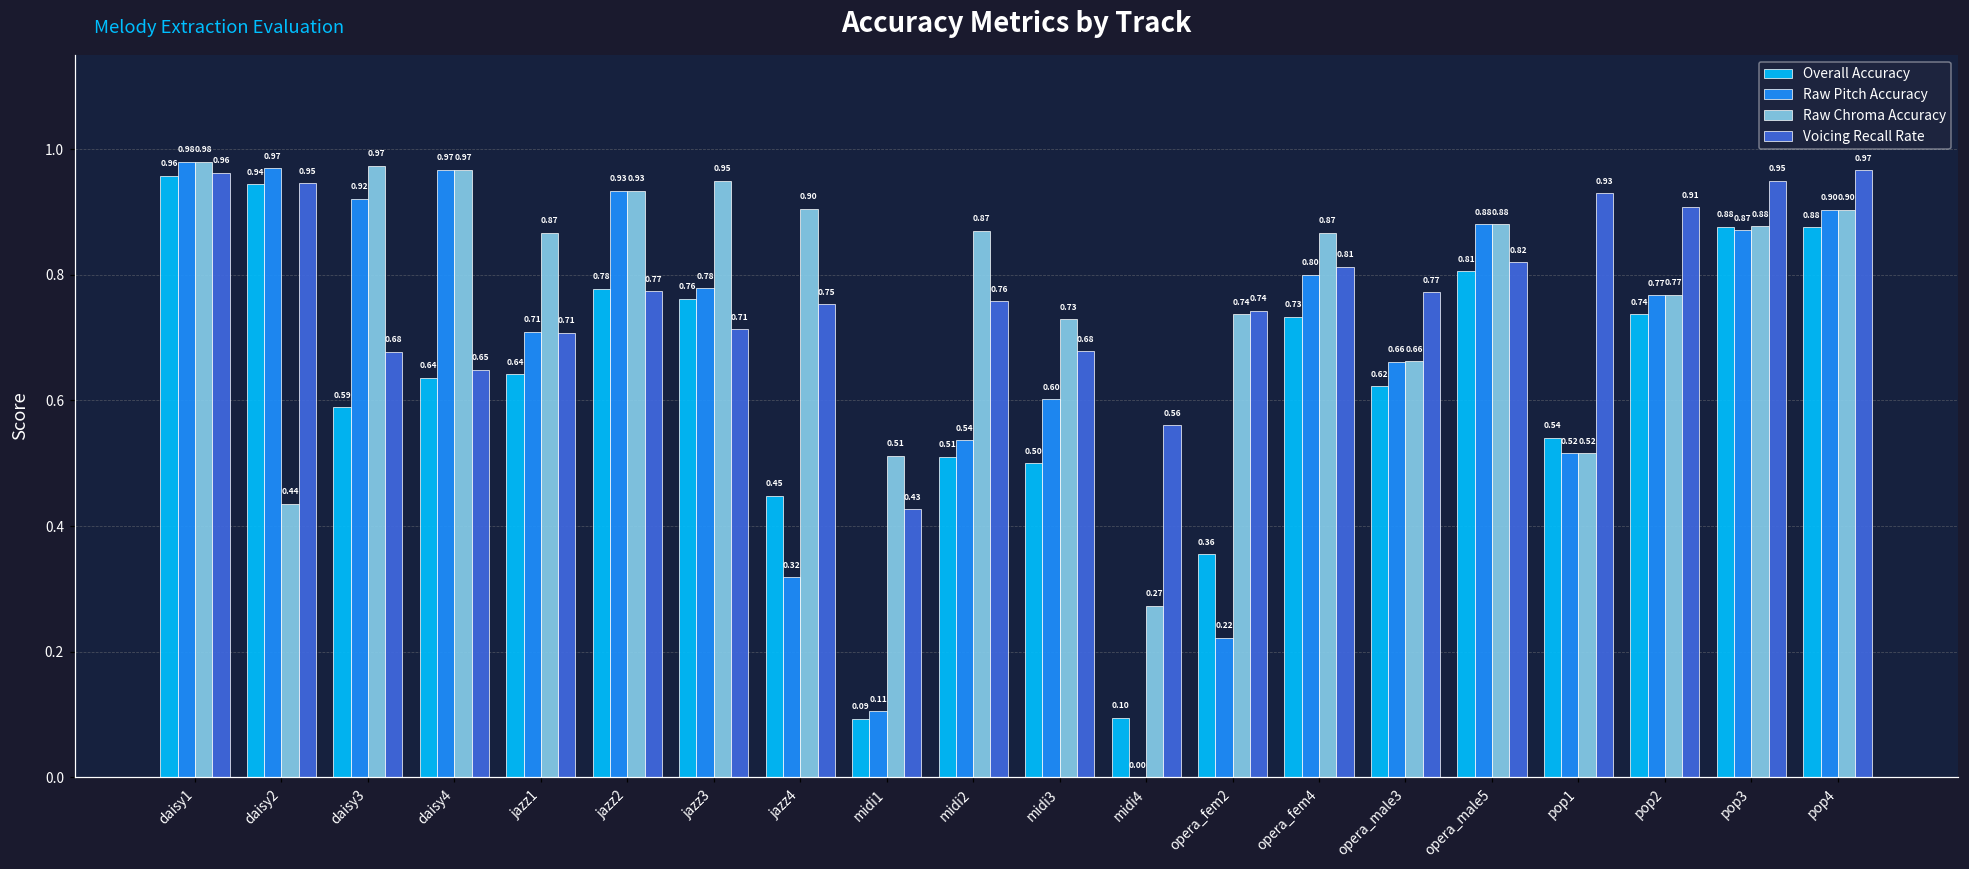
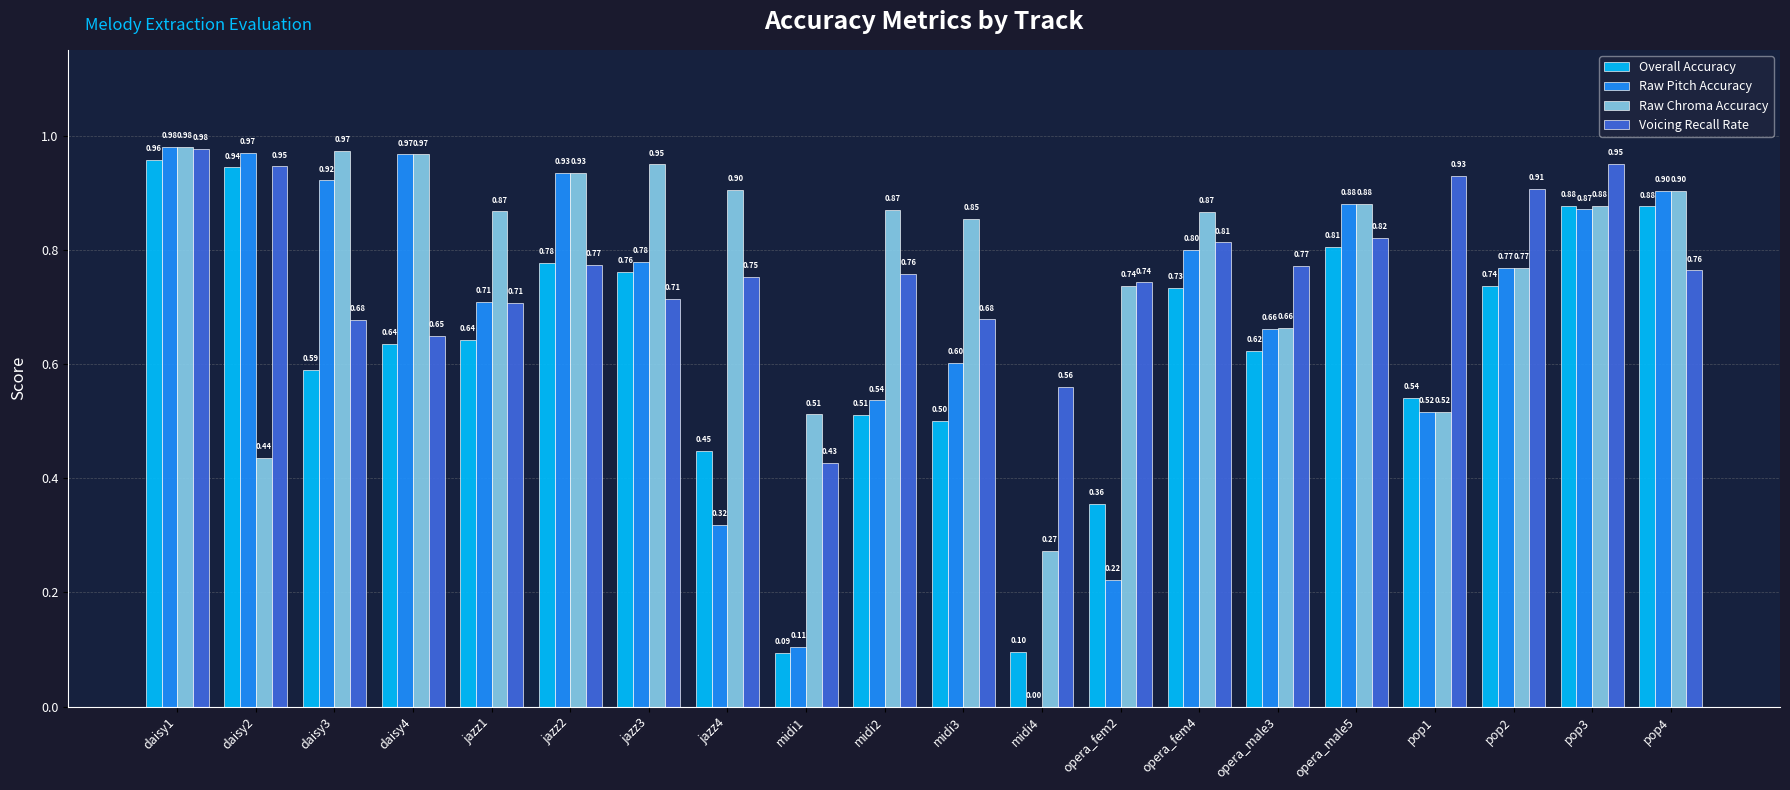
  {
    "Raw Chroma Accuracy": {
      "daisy1": 0.98,
      "daisy2": 0.44,
      "daisy3": 0.97,
      "daisy4": 0.97,
      "jazz1": 0.87,
      "jazz2": 0.93,
      "jazz3": 0.95,
      "jazz4": 0.90,
      "midi1": 0.51,
      "midi2": 0.87,
-     "midi3": 0.73,
+     "midi3": 0.85,
      "midi4": 0.27,
      "opera_fem2": 0.74,
      "opera_fem4": 0.87,
      "opera_male3": 0.66,
      "opera_male5": 0.88,
      "pop1": 0.52,
      "pop2": 0.77,
      "pop3": 0.88,
      "pop4": 0.90
    },
    "Voicing Recall Rate": {
-     "daisy1": 0.96,
+     "daisy1": 0.98,
      "daisy2": 0.95,
      "daisy3": 0.68,
      "daisy4": 0.65,
      "jazz1": 0.71,
      "jazz2": 0.77,
      "jazz3": 0.71,
      "jazz4": 0.75,
      "midi1": 0.43,
      "midi2": 0.76,
      "midi3": 0.68,
      "midi4": 0.56,
      "opera_fem2": 0.74,
      "opera_fem4": 0.81,
      "opera_male3": 0.77,
      "opera_male5": 0.82,
      "pop1": 0.93,
      "pop2": 0.91,
      "pop3": 0.95,
-     "pop4": 0.97
+     "pop4": 0.76
    }
  }
